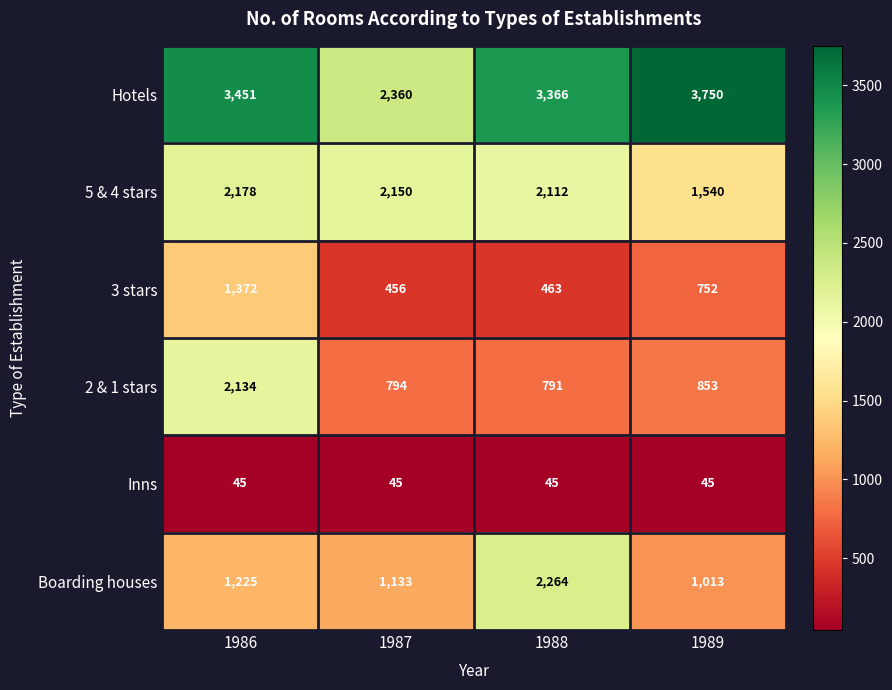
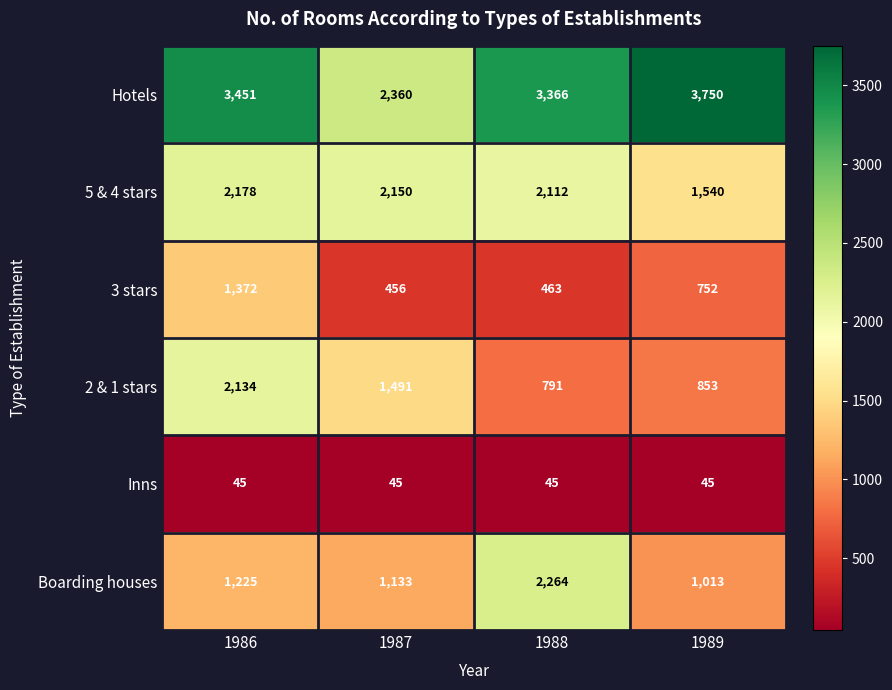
  {
    "Hotels": {
      "1986": "3,451",
      "1987": "2,360",
      "1988": "3,366",
      "1989": "3,750"
    },
    "5 & 4 stars": {
      "1986": "2,178",
      "1987": "2,150",
      "1988": "2,112",
      "1989": "1,540"
    },
    "3 stars": {
      "1986": "1,372",
      "1987": "456",
      "1988": "463",
      "1989": "752"
    },
    "2 & 1 stars": {
      "1986": "2,134",
-     "1987": "794",
+     "1987": "1,491",
      "1988": "791",
      "1989": "853"
    },
    "Inns": {
      "1986": "45",
      "1987": "45",
      "1988": "45",
      "1989": "45"
    },
    "Boarding houses": {
      "1986": "1,225",
      "1987": "1,133",
      "1988": "2,264",
      "1989": "1,013"
    }
  }
